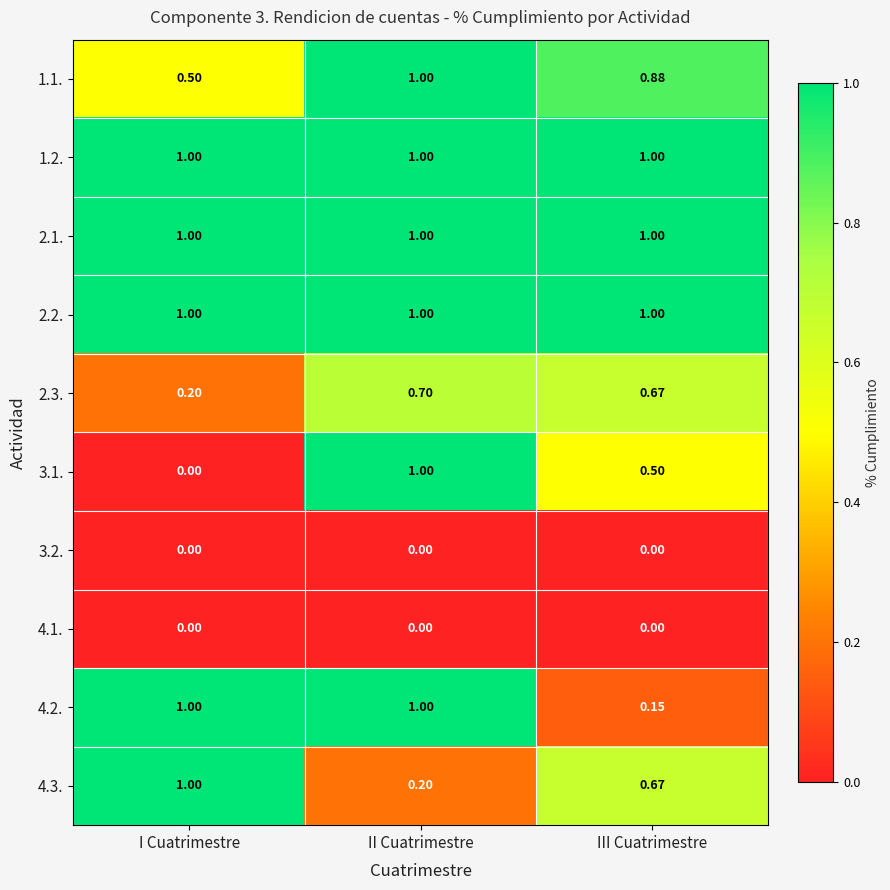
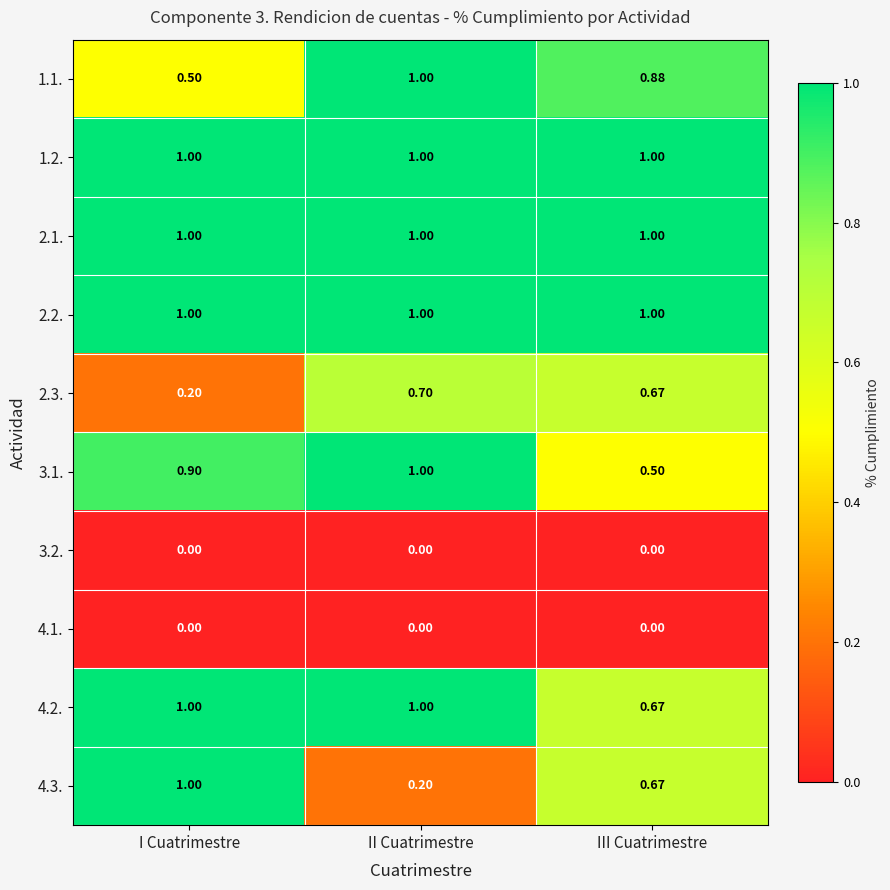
  {
    "1.1.": {
      "I Cuatrimestre": 0.50,
      "II Cuatrimestre": 1.00,
      "III Cuatrimestre": 0.88
    },
    "1.2.": {
      "I Cuatrimestre": 1.00,
      "II Cuatrimestre": 1.00,
      "III Cuatrimestre": 1.00
    },
    "2.1.": {
      "I Cuatrimestre": 1.00,
      "II Cuatrimestre": 1.00,
      "III Cuatrimestre": 1.00
    },
    "2.2.": {
      "I Cuatrimestre": 1.00,
      "II Cuatrimestre": 1.00,
      "III Cuatrimestre": 1.00
    },
    "2.3.": {
      "I Cuatrimestre": 0.20,
      "II Cuatrimestre": 0.70,
      "III Cuatrimestre": 0.67
    },
    "3.1.": {
-     "I Cuatrimestre": 0.00,
+     "I Cuatrimestre": 0.90,
      "II Cuatrimestre": 1.00,
      "III Cuatrimestre": 0.50
    },
    "3.2.": {
      "I Cuatrimestre": 0.00,
      "II Cuatrimestre": 0.00,
      "III Cuatrimestre": 0.00
    },
    "4.1.": {
      "I Cuatrimestre": 0.00,
      "II Cuatrimestre": 0.00,
      "III Cuatrimestre": 0.00
    },
    "4.2.": {
      "I Cuatrimestre": 1.00,
      "II Cuatrimestre": 1.00,
-     "III Cuatrimestre": 0.15
+     "III Cuatrimestre": 0.67
    },
    "4.3.": {
      "I Cuatrimestre": 1.00,
      "II Cuatrimestre": 0.20,
      "III Cuatrimestre": 0.67
    }
  }
